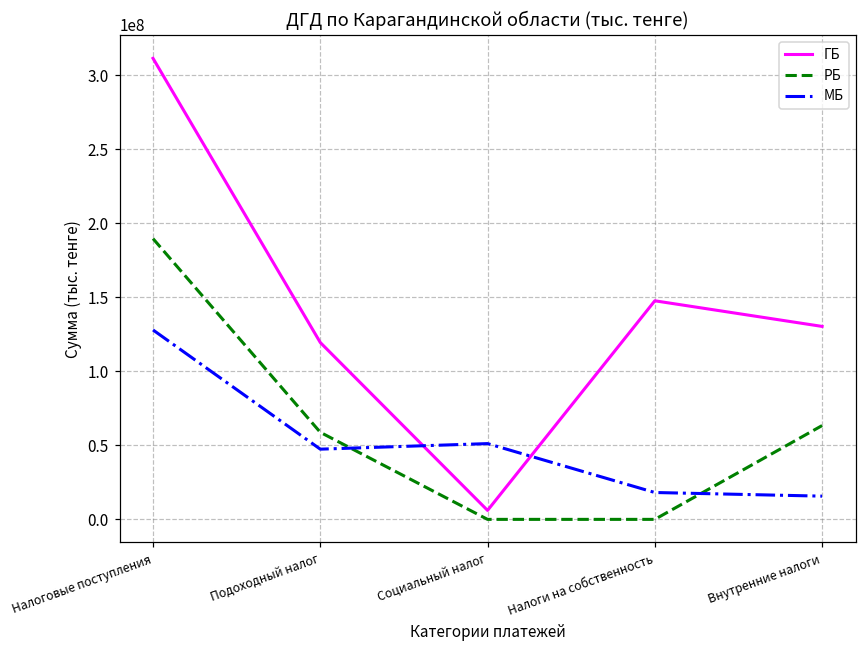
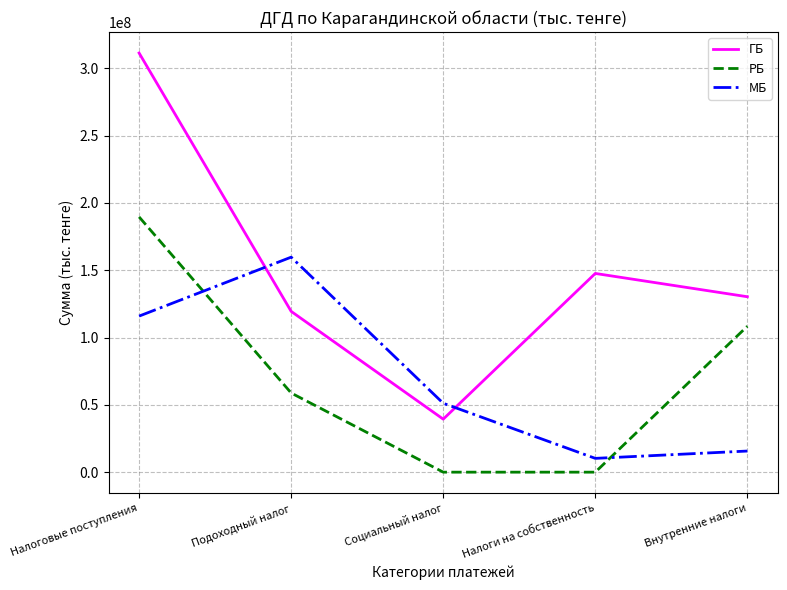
  {
    "ГБ": {
      "Налоговые поступления": 311000000,
      "Подоходный налог": 119000000,
-     "Социальный налог": 6000000,
+     "Социальный налог": 39000000,
      "Налоги на собственность": 148000000,
      "Внутренние налоги": 130000000
    },
    "РБ": {
      "Налоговые поступления": 190000000,
      "Подоходный налог": 59000000,
      "Социальный налог": 0,
      "Налоги на собственность": 0,
-     "Внутренние налоги": 63000000
+     "Внутренние налоги": 108000000
    },
    "МБ": {
-     "Налоговые поступления": 128000000,
-     "Подоходный налог": 47000000,
+     "Налоговые поступления": 116000000,
+     "Подоходный налог": 160000000,
      "Социальный налог": 51000000,
-     "Налоги на собственность": 18000000,
+     "Налоги на собственность": 10000000,
      "Внутренние налоги": 16000000
    }
  }
